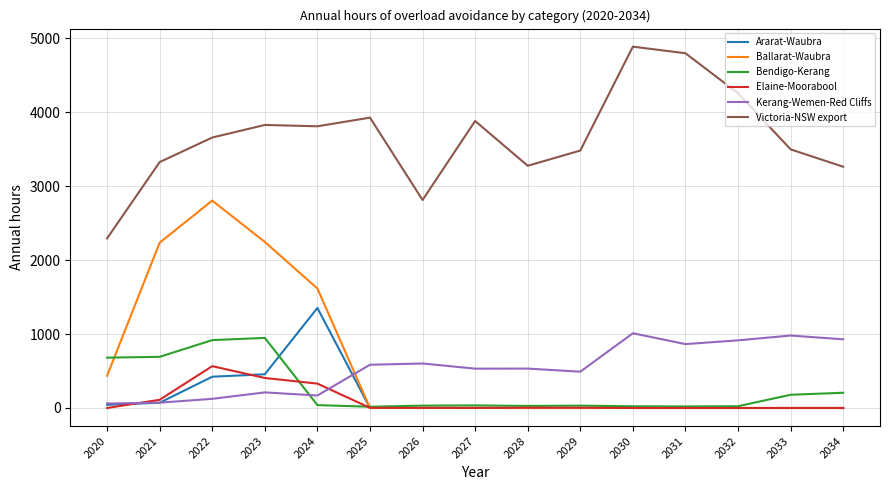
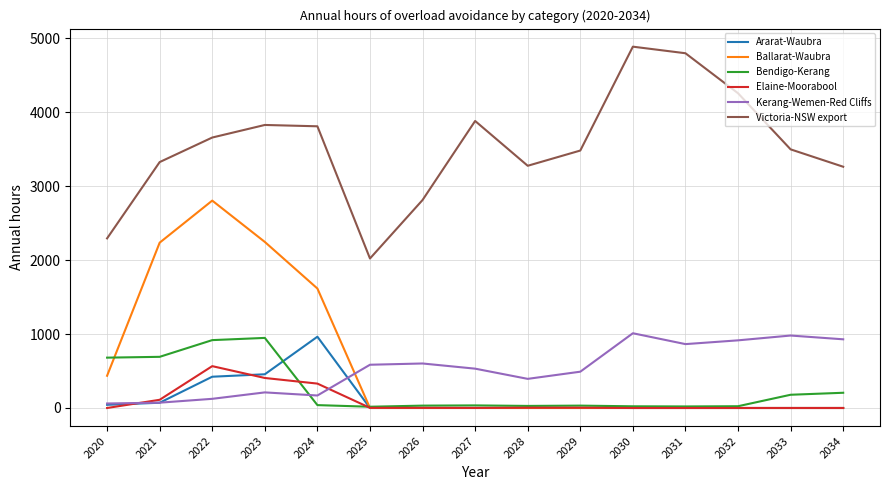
  {
    "Ararat-Waubra": {
      "2022": 400,
      "2023": 500,
-     "2024": 1400
+     "2024": 1000
    },
    "Ballarat-Waubra": {
      "2020": 400,
      "2021": 2200,
      "2022": 2800,
      "2023": 2200,
      "2024": 1600
    },
    "Bendigo-Kerang": {
      "2020": 700,
      "2021": 700,
      "2022": 900,
      "2023": 900,
      "2024": 0,
      "2033": 200,
      "2034": 200
    },
    "Elaine-Moorabool": {
      "2020": 0,
      "2021": 100,
      "2022": 600,
      "2023": 400,
      "2024": 300
    },
    "Kerang-Wemen-Red Cliffs": {
      "2022": 100,
      "2023": 200,
      "2024": 200,
      "2025": 600,
      "2026": 600,
      "2027": 500,
-     "2028": 500,
+     "2028": 400,
      "2029": 500,
      "2030": 1000,
      "2031": 900,
      "2032": 900,
      "2033": 1000,
      "2034": 900
    },
    "Victoria-NSW export": {
      "2020": 2300,
      "2021": 3300,
      "2022": 3700,
      "2023": 3800,
      "2024": 3800,
-     "2025": 3900,
+     "2025": 2000,
      "2026": 2800,
      "2027": 3900,
      "2028": 3300,
      "2029": 3500,
      "2030": 4900,
      "2031": 4800,
      "2033": 3500,
      "2034": 3300
    }
  }
